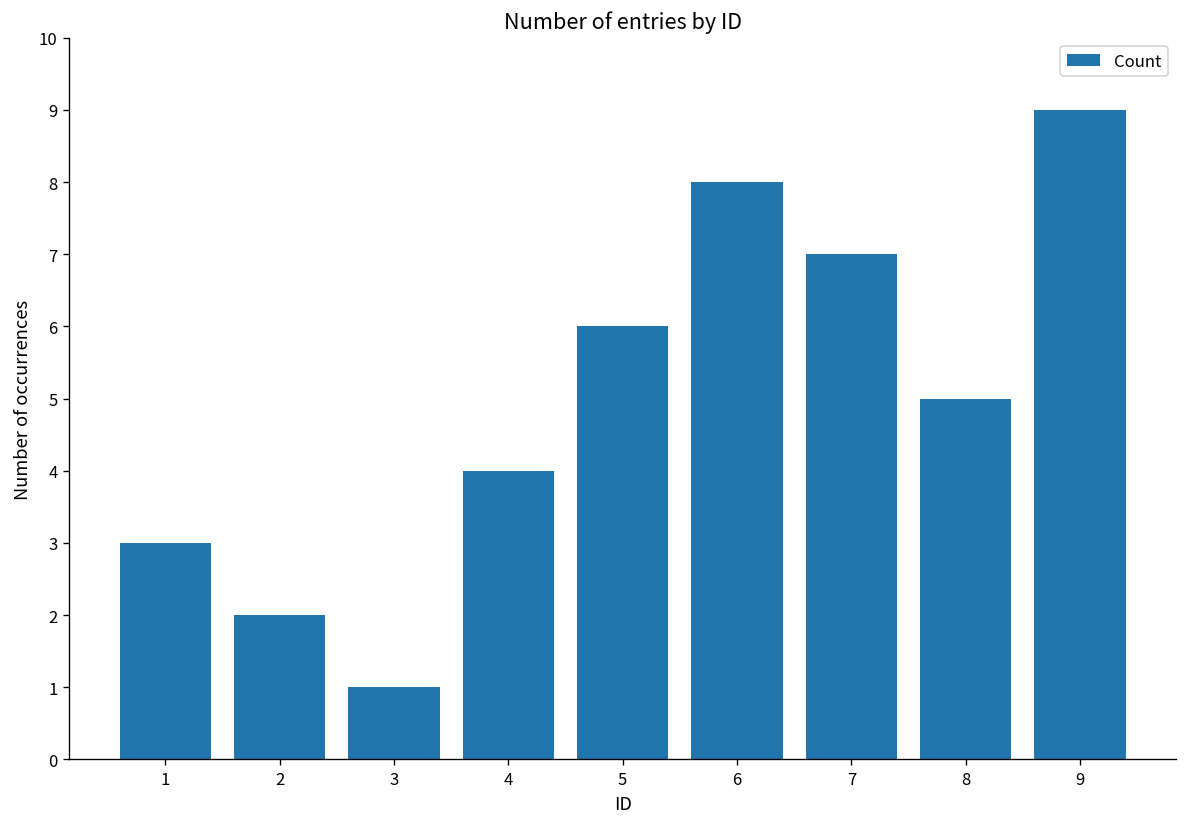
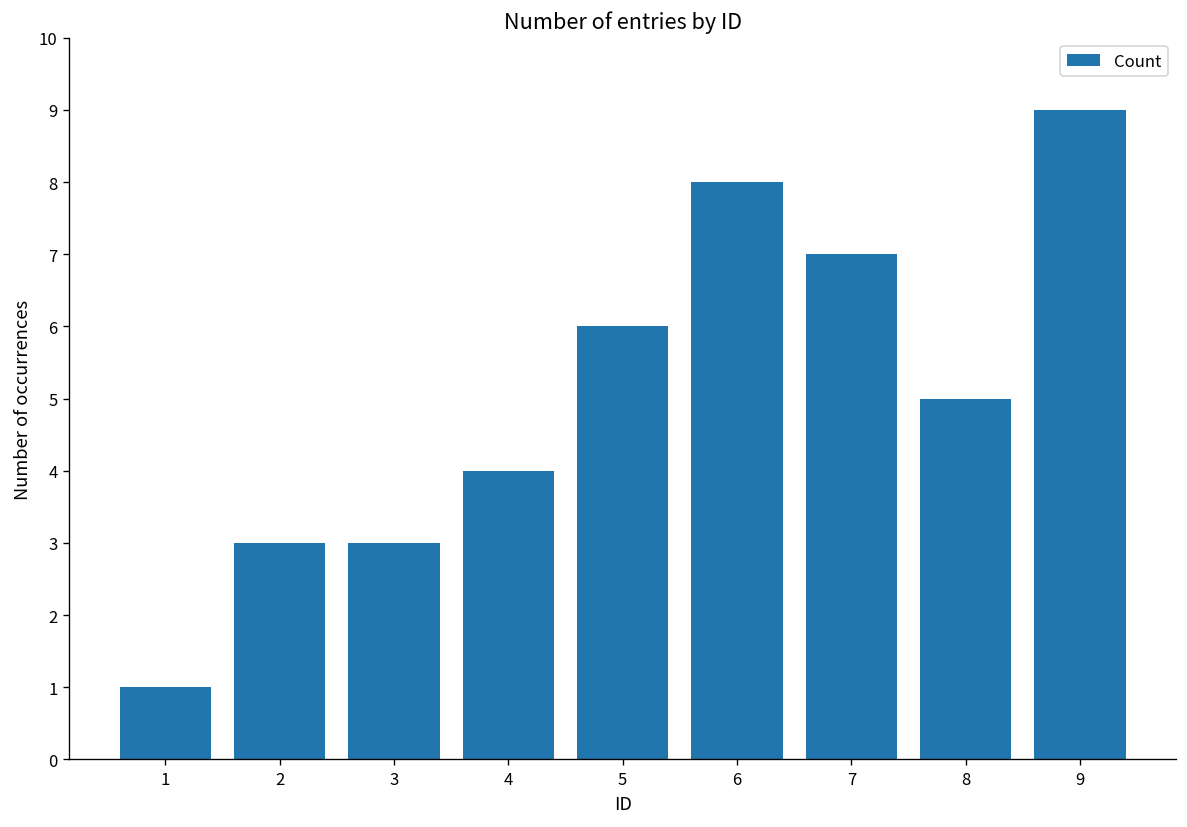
  {
-   "1": 3,
-   "2": 2,
-   "3": 1,
+   "1": 1,
+   "2": 3,
+   "3": 3,
    "4": 4,
    "5": 6,
    "6": 8,
    "7": 7,
    "8": 5,
    "9": 9
  }
